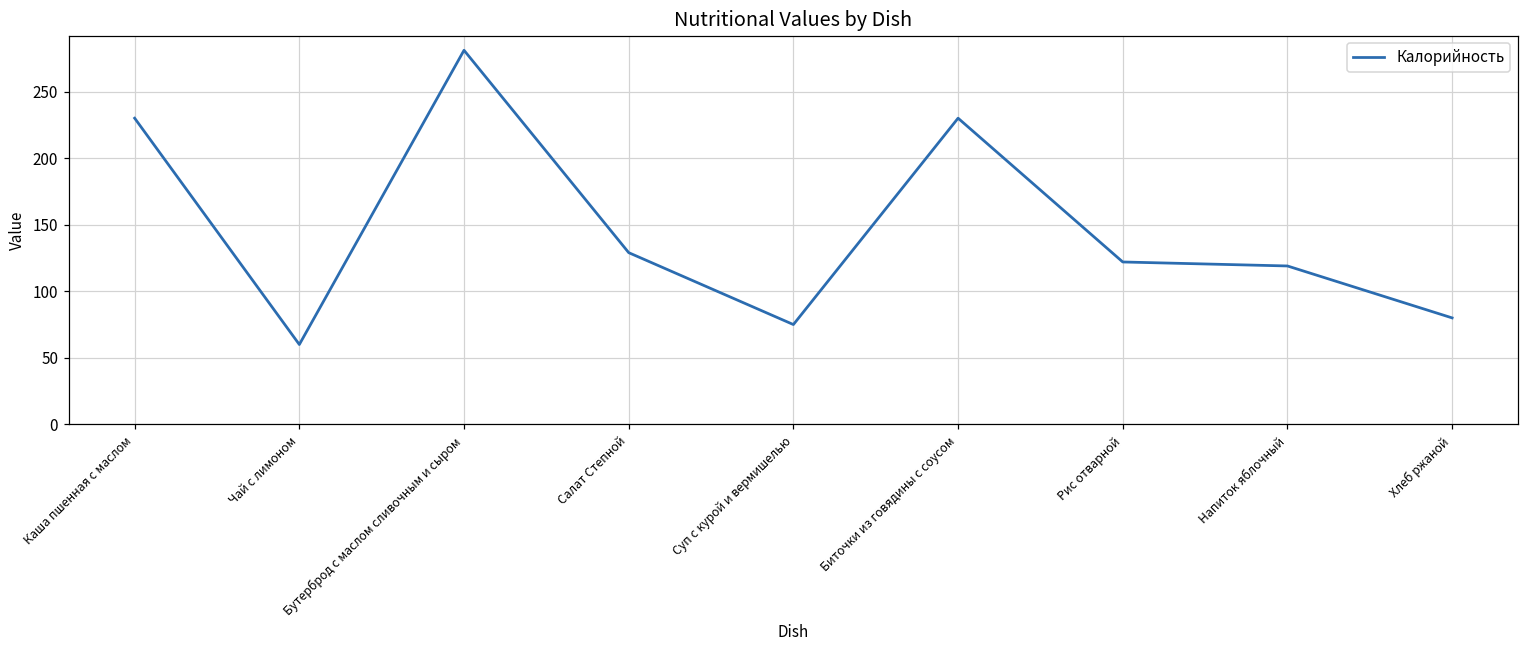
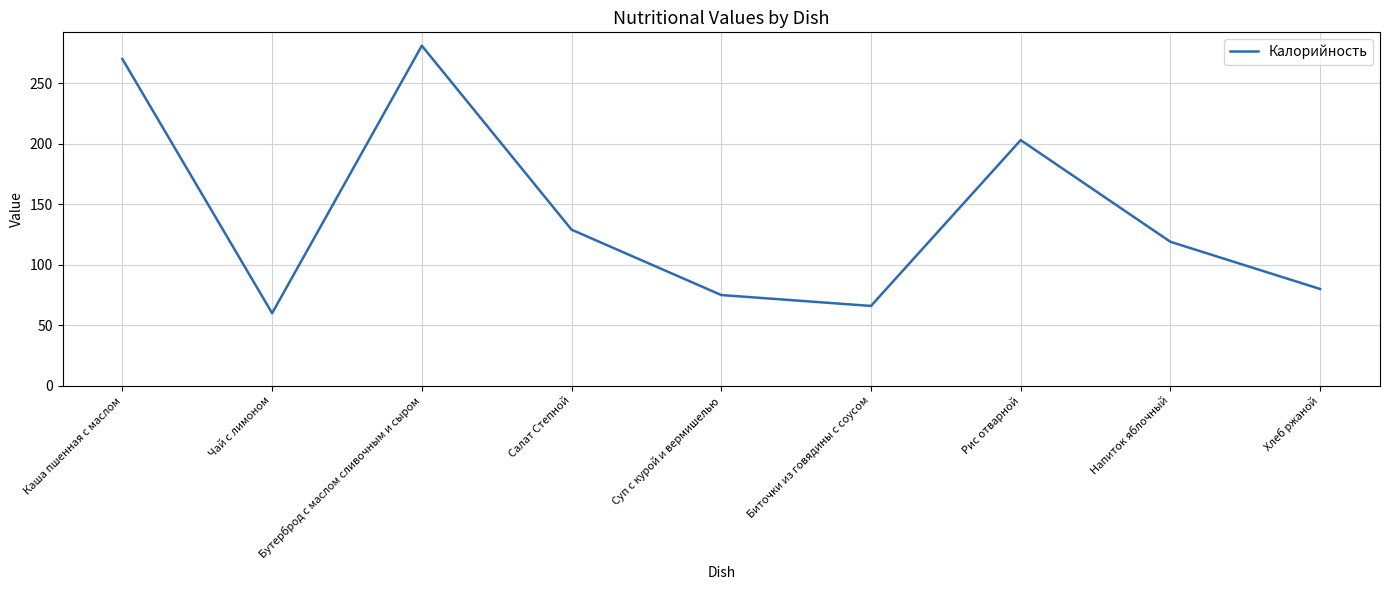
  {
-   "Каша пшенная с маслом": 230,
+   "Каша пшенная с маслом": 270,
    "Чай с лимоном": 60,
    "Бутерброд с маслом сливочным и сыром": 281,
    "Салат Степной": 129,
    "Суп с курой и вермишелью": 75,
-   "Биточки из говядины с соусом": 230,
-   "Рис отварной": 122,
+   "Биточки из говядины с соусом": 66,
+   "Рис отварной": 203,
    "Напиток яблочный": 119,
    "Хлеб ржаной": 80
  }
